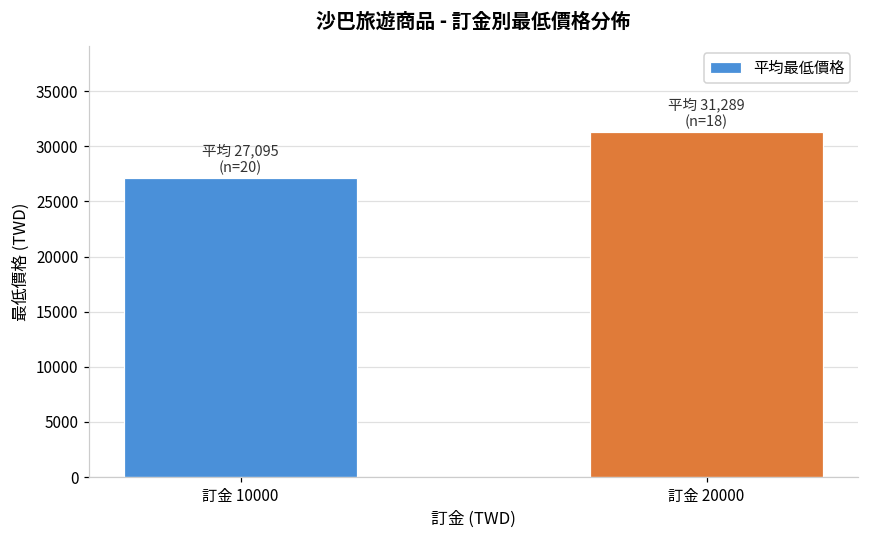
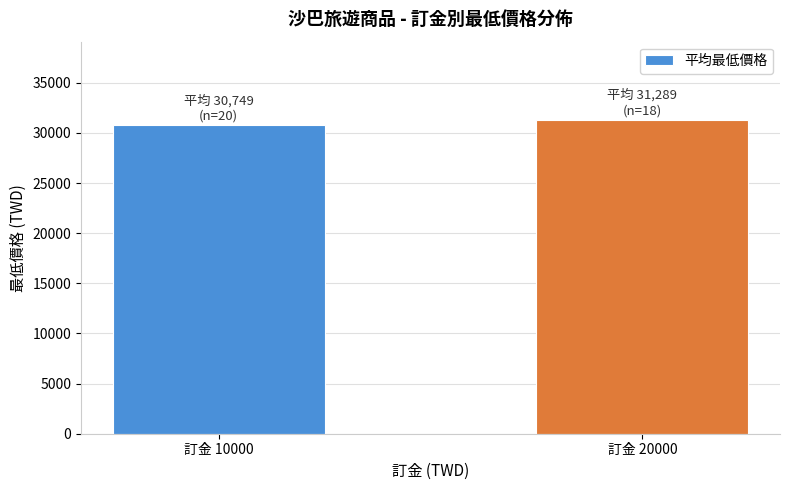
  {
-   "訂金 10000": "27,095",
+   "訂金 10000": "30,749",
    "訂金 20000": "31,289"
  }
